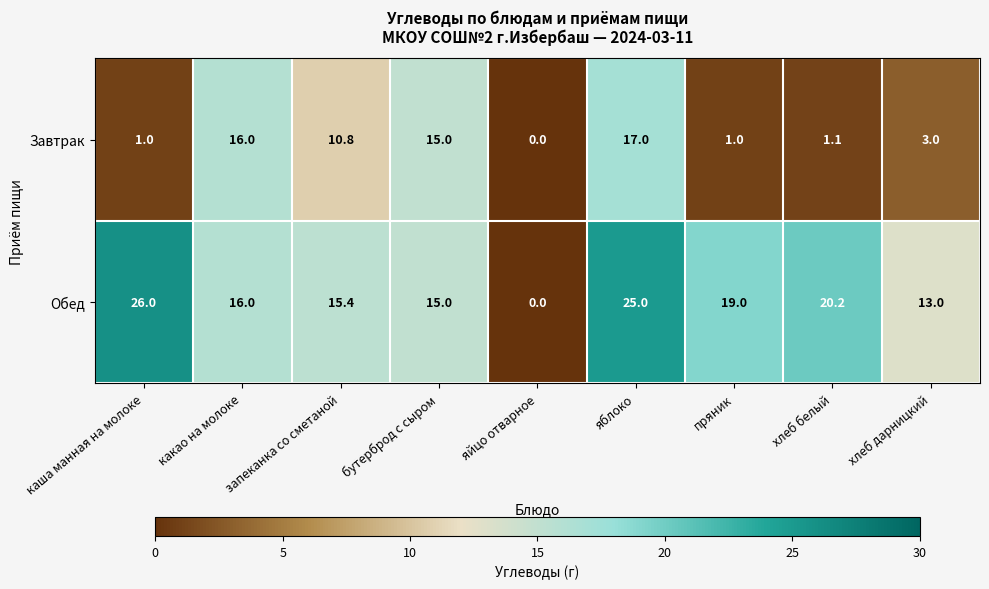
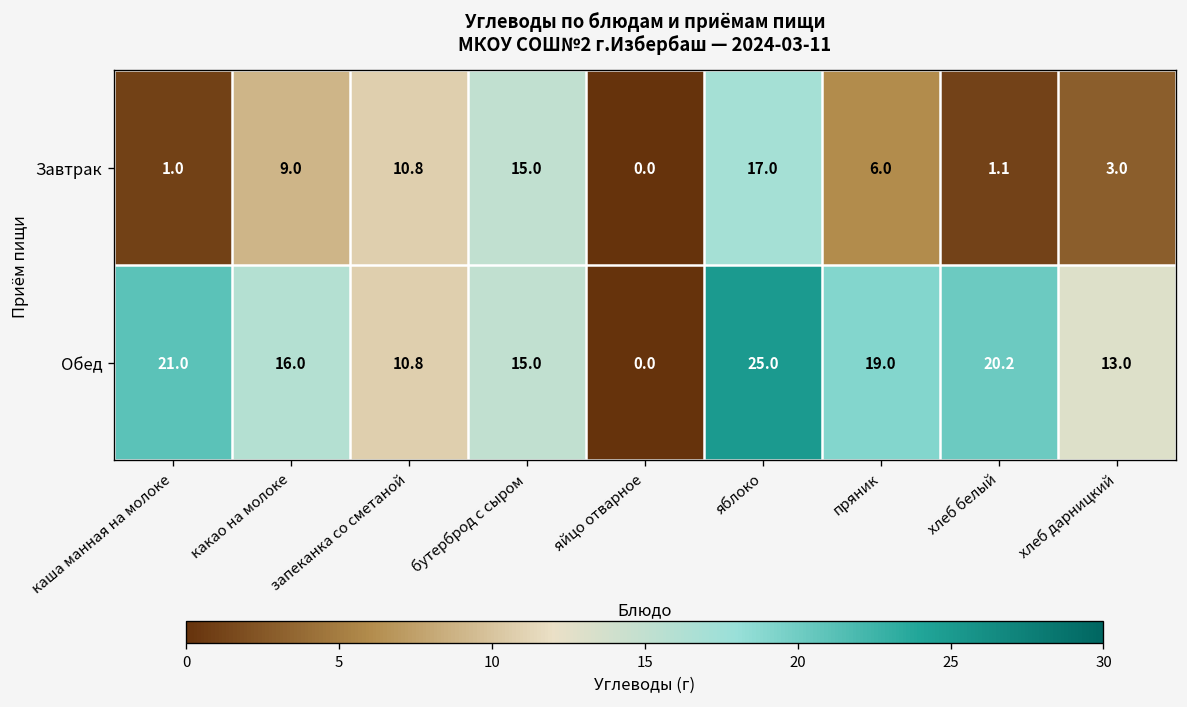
  {
    "Завтрак": {
      "каша манная на молоке": 1.0,
-     "какао на молоке": 16.0,
+     "какао на молоке": 9.0,
      "запеканка со сметаной": 10.8,
      "бутерброд с сыром": 15.0,
      "яйцо отварное": 0.0,
      "яблоко": 17.0,
-     "пряник": 1.0,
+     "пряник": 6.0,
      "хлеб белый": 1.1,
      "хлеб дарницкий": 3.0
    },
    "Обед": {
-     "каша манная на молоке": 26.0,
+     "каша манная на молоке": 21.0,
      "какао на молоке": 16.0,
-     "запеканка со сметаной": 15.4,
+     "запеканка со сметаной": 10.8,
      "бутерброд с сыром": 15.0,
      "яйцо отварное": 0.0,
      "яблоко": 25.0,
      "пряник": 19.0,
      "хлеб белый": 20.2,
      "хлеб дарницкий": 13.0
    }
  }
